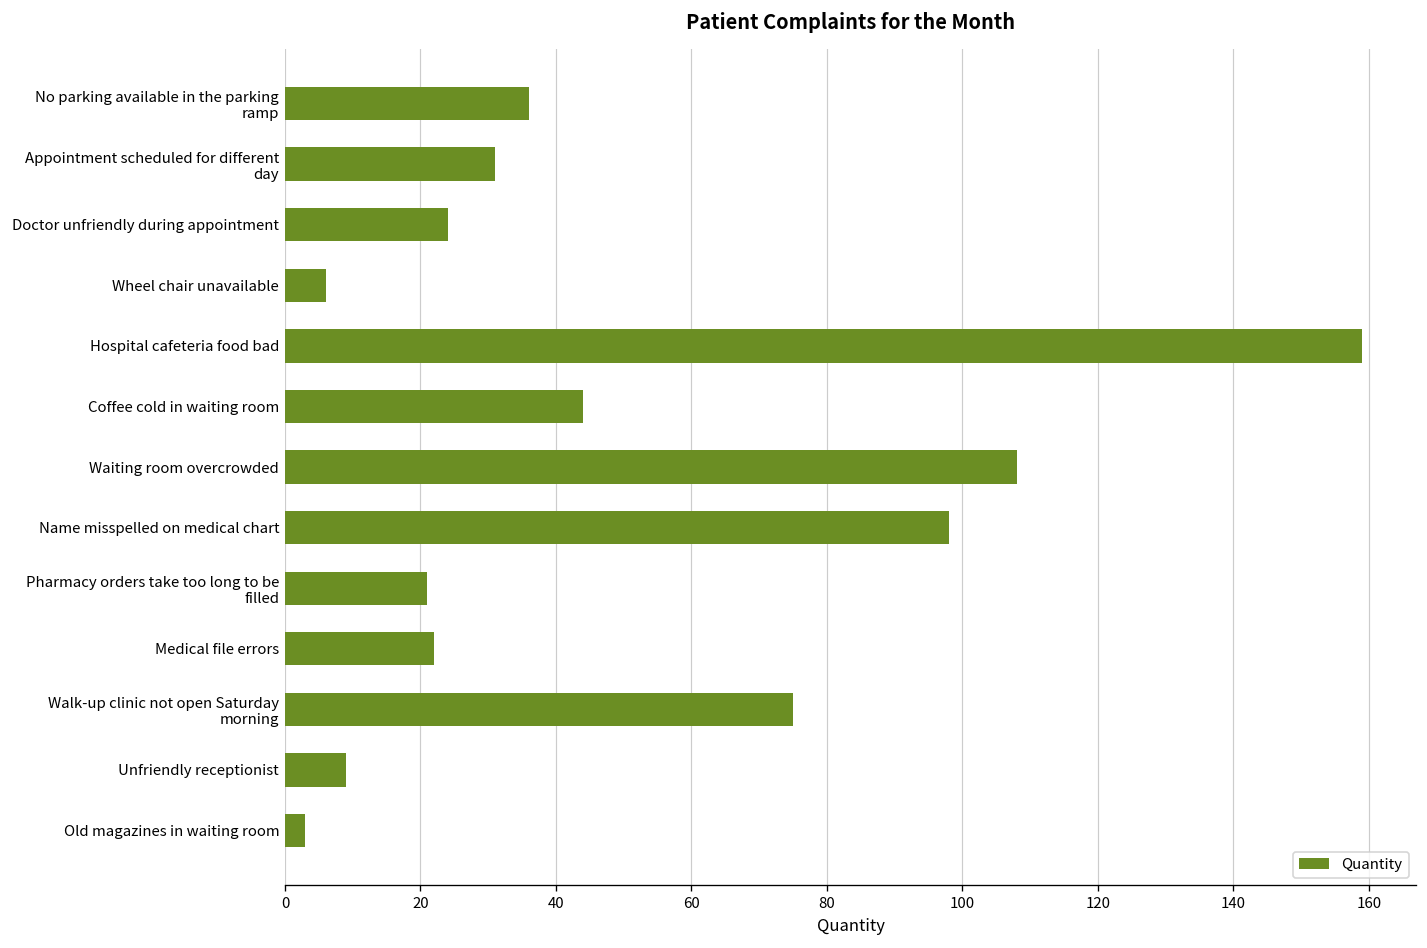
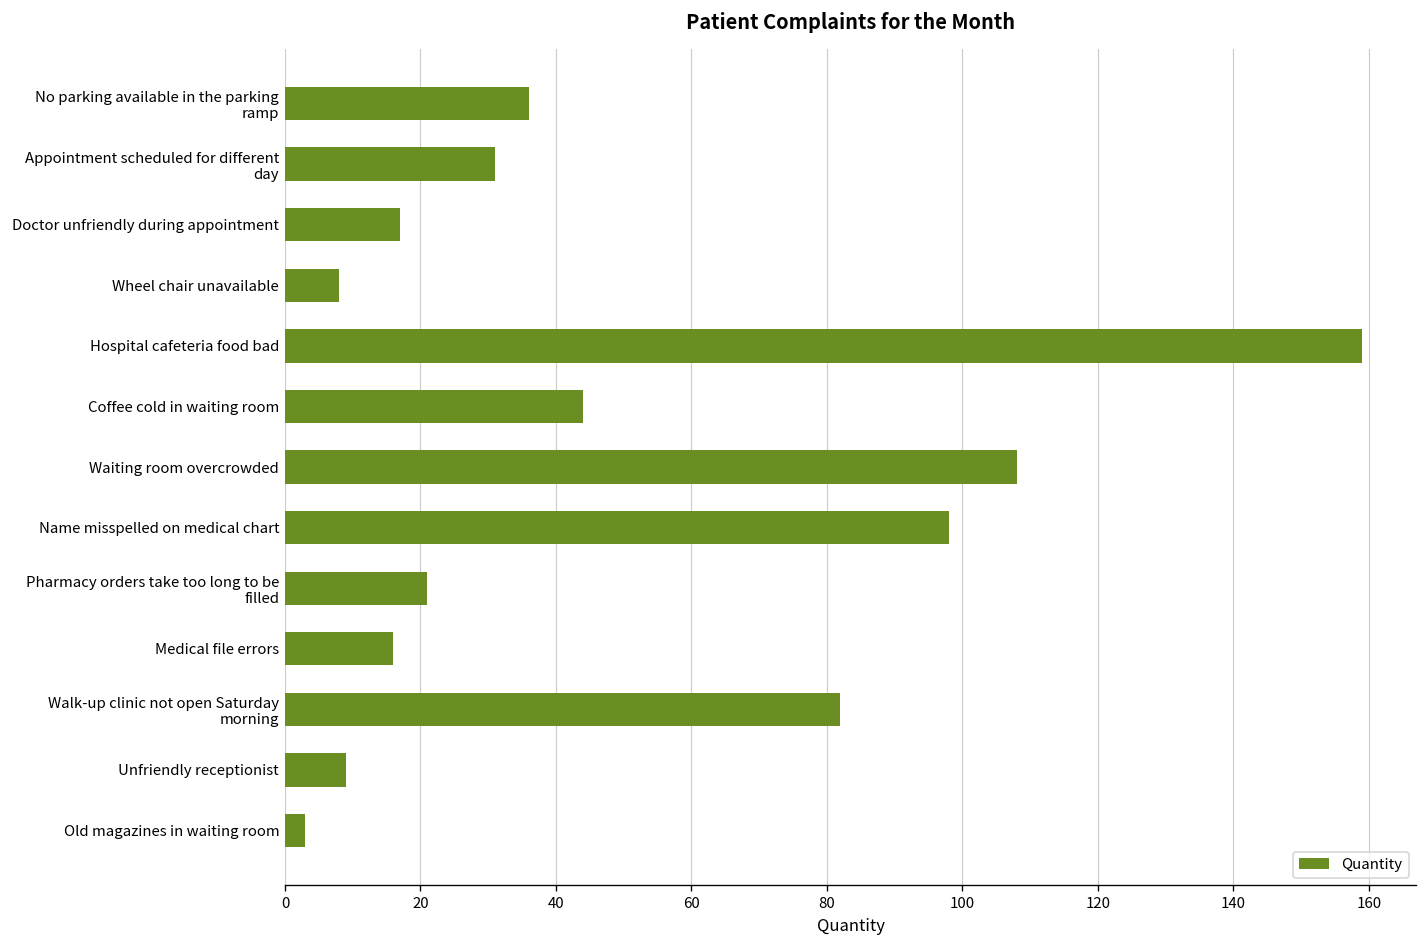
  {
    "No parking available in the parking ramp": 36,
    "Appointment scheduled for different day": 31,
-   "Doctor unfriendly during appointment": 24,
-   "Wheel chair unavailable": 6,
+   "Doctor unfriendly during appointment": 17,
+   "Wheel chair unavailable": 8,
    "Hospital cafeteria food bad": 159,
    "Coffee cold in waiting room": 44,
    "Waiting room overcrowded": 108,
    "Name misspelled on medical chart": 98,
    "Pharmacy orders take too long to be filled": 21,
-   "Medical file errors": 22,
-   "Walk-up clinic not open Saturday morning": 75,
+   "Medical file errors": 16,
+   "Walk-up clinic not open Saturday morning": 82,
    "Unfriendly receptionist": 9,
    "Old magazines in waiting room": 3
  }
